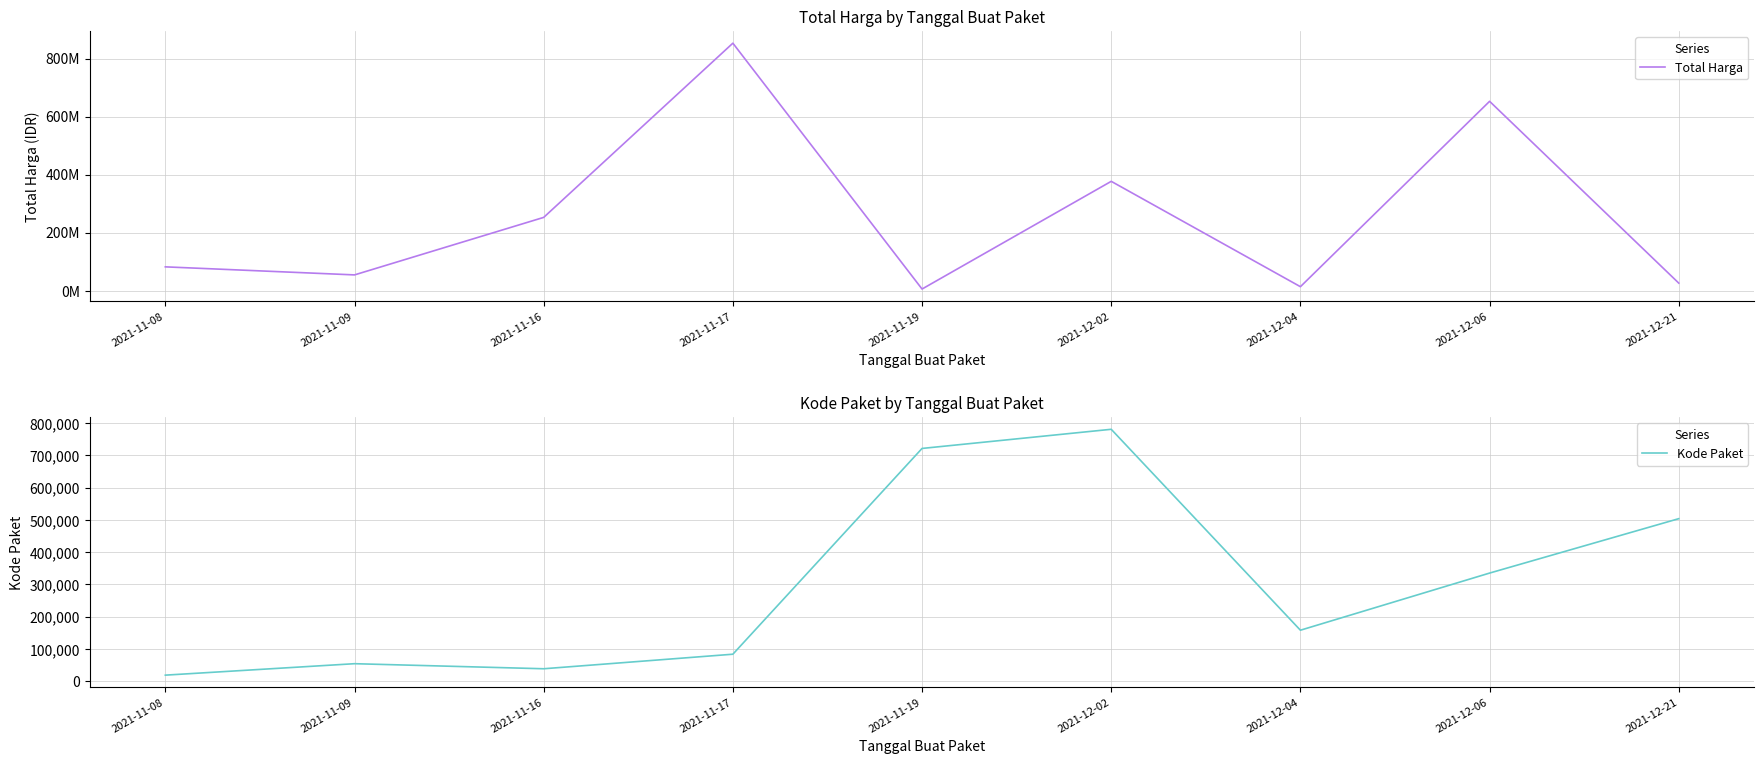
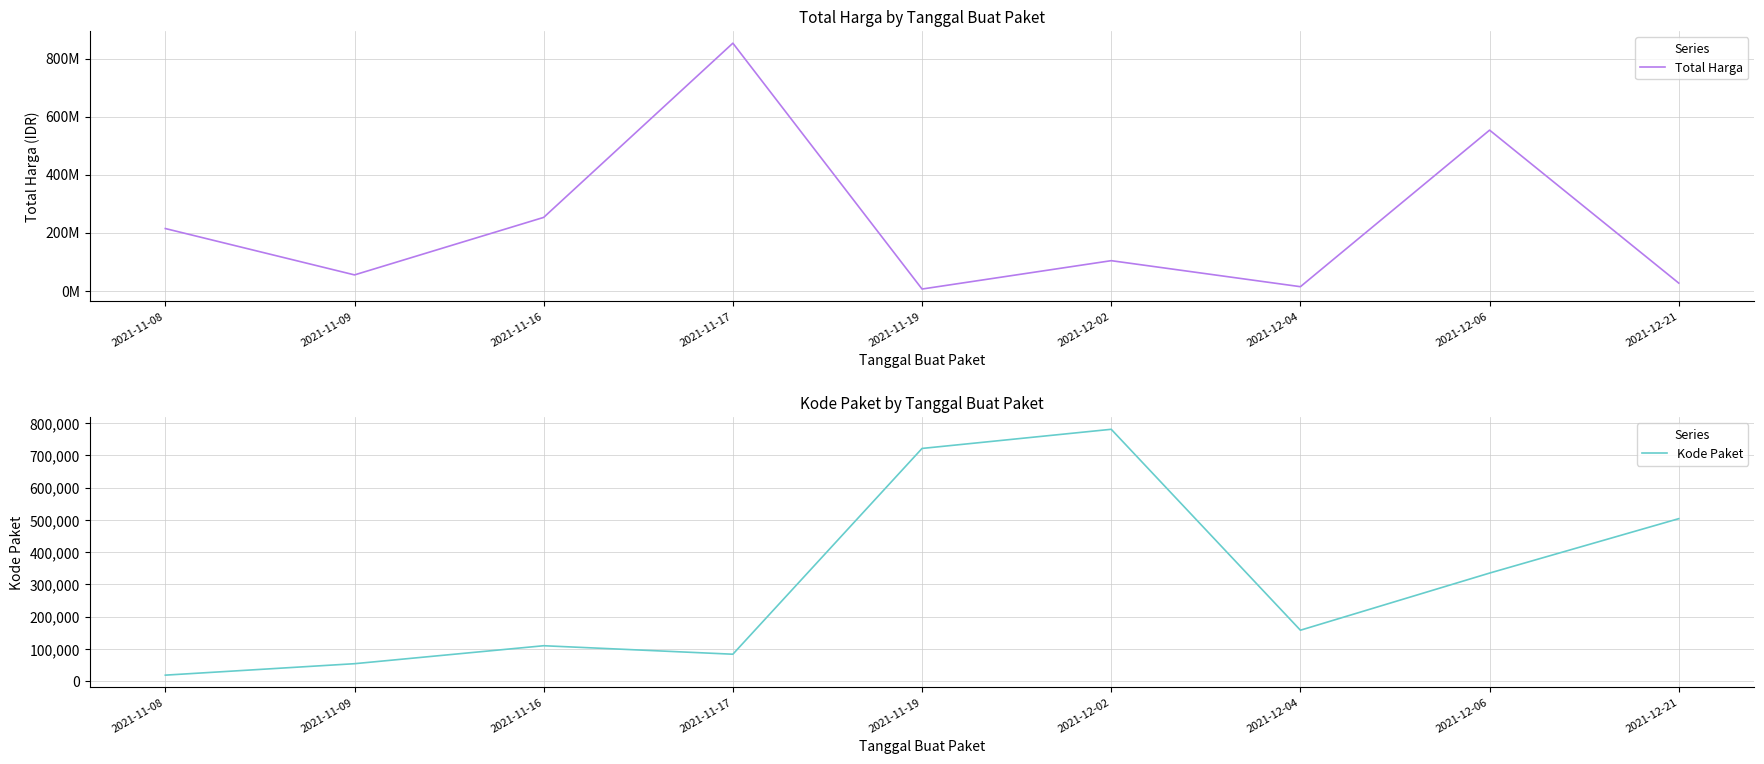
  {
    "Total Harga by Tanggal Buat Paket": {
-     "2021-11-08": "80000000",
+     "2021-11-08": "210000000",
      "2021-11-09": "50000000",
      "2021-11-16": "250000000",
      "2021-11-17": "850000000",
      "2021-11-19": "10000000",
-     "2021-12-02": "380000000",
+     "2021-12-02": "100000000",
      "2021-12-04": "10000000",
-     "2021-12-06": "650000000",
+     "2021-12-06": "550000000",
      "2021-12-21": "30000000"
    },
    "Kode Paket by Tanggal Buat Paket": {
      "2021-11-08": "20,000",
      "2021-11-09": "50,000",
-     "2021-11-16": "40,000",
+     "2021-11-16": "110,000",
      "2021-11-17": "80,000",
      "2021-11-19": "720,000",
      "2021-12-02": "780,000",
      "2021-12-04": "160,000",
      "2021-12-06": "340,000",
      "2021-12-21": "500,000"
    }
  }
